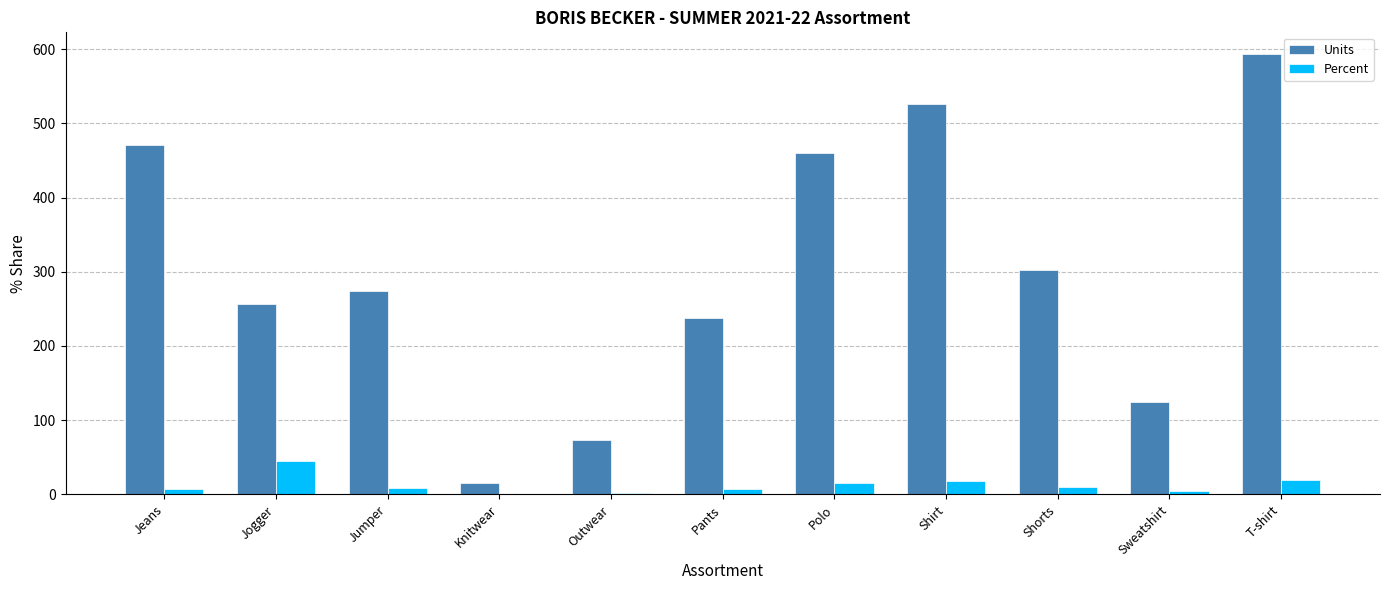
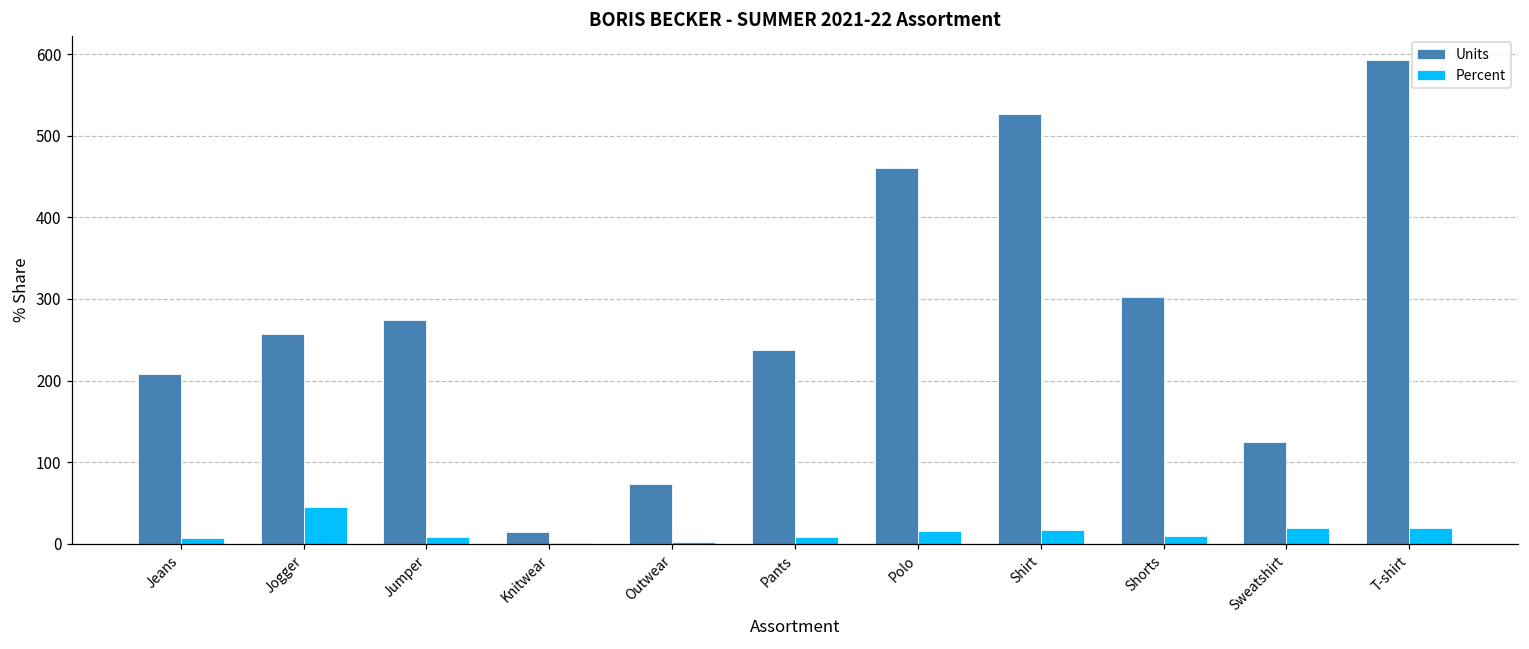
  {
    "Units": {
-     "Jeans": 470,
+     "Jeans": 210,
      "Jogger": 260,
      "Jumper": 270,
      "Knitwear": 20,
      "Outwear": 70,
      "Pants": 240,
      "Polo": 460,
      "Shirt": 530,
      "Shorts": 300,
      "Sweatshirt": 130,
      "T-shirt": 590
    },
    "Percent": {
      "Jeans": 10,
      "Jogger": 50,
      "Jumper": 10,
      "Pants": 10,
      "Polo": 20,
      "Shirt": 20,
      "Shorts": 10,
-     "Sweatshirt": 0,
+     "Sweatshirt": 20,
      "T-shirt": 20
    }
  }
